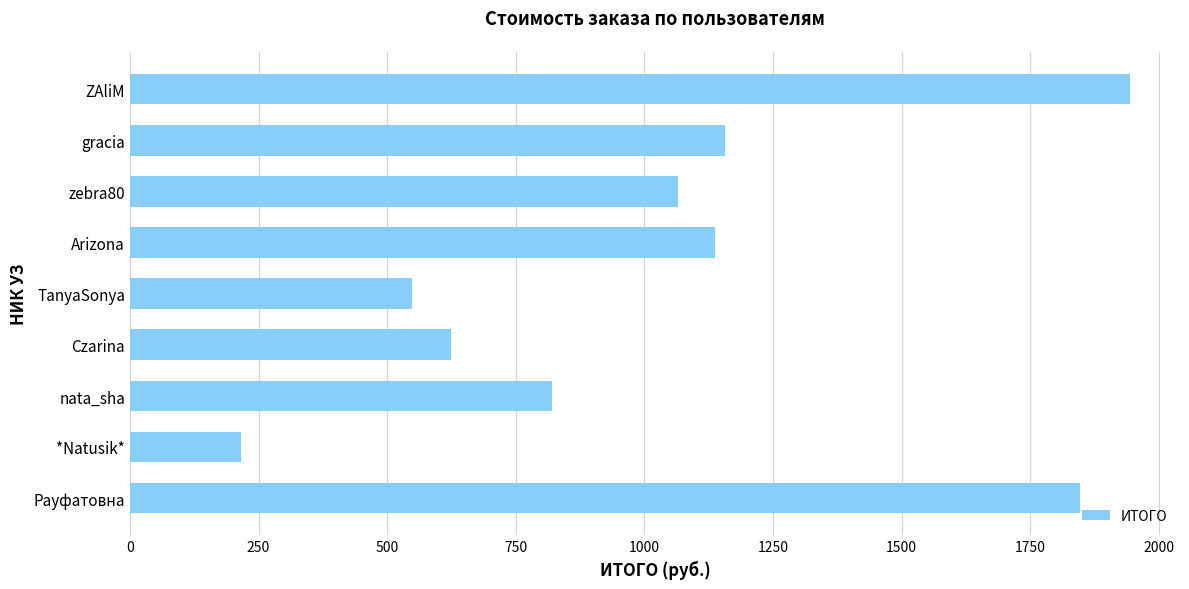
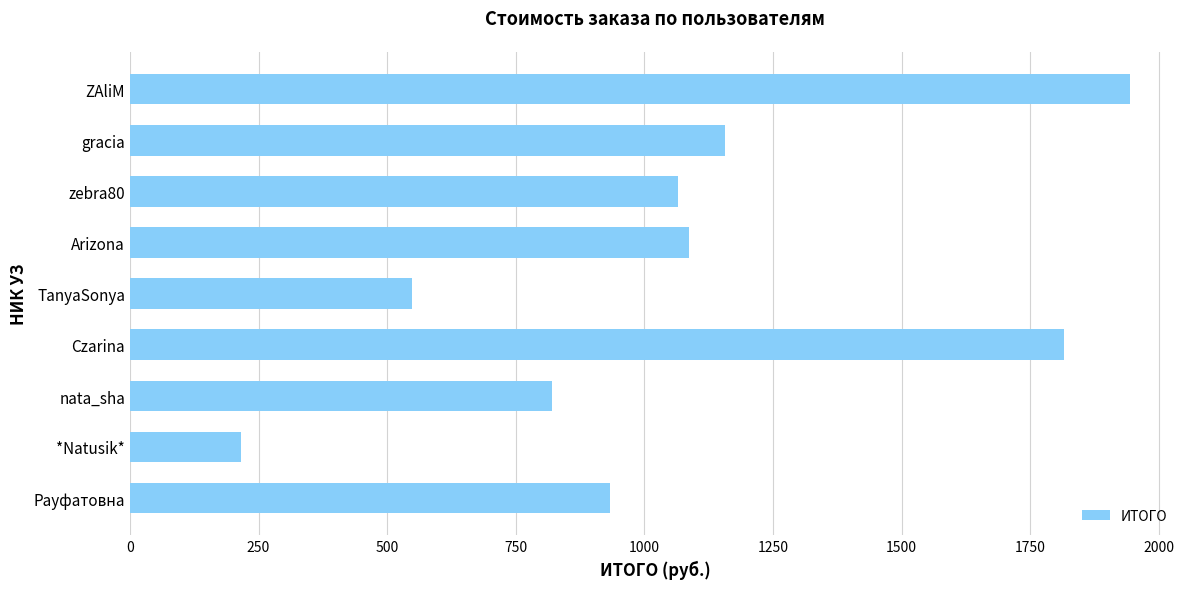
  {
    "ZAliM": 1940,
    "gracia": 1160,
    "zebra80": 1070,
-   "Arizona": 1140,
+   "Arizona": 1090,
    "TanyaSonya": 550,
-   "Czarina": 630,
+   "Czarina": 1820,
    "nata_sha": 820,
    "*Natusik*": 220,
-   "Рауфатовна": 1850
+   "Рауфатовна": 930
  }
